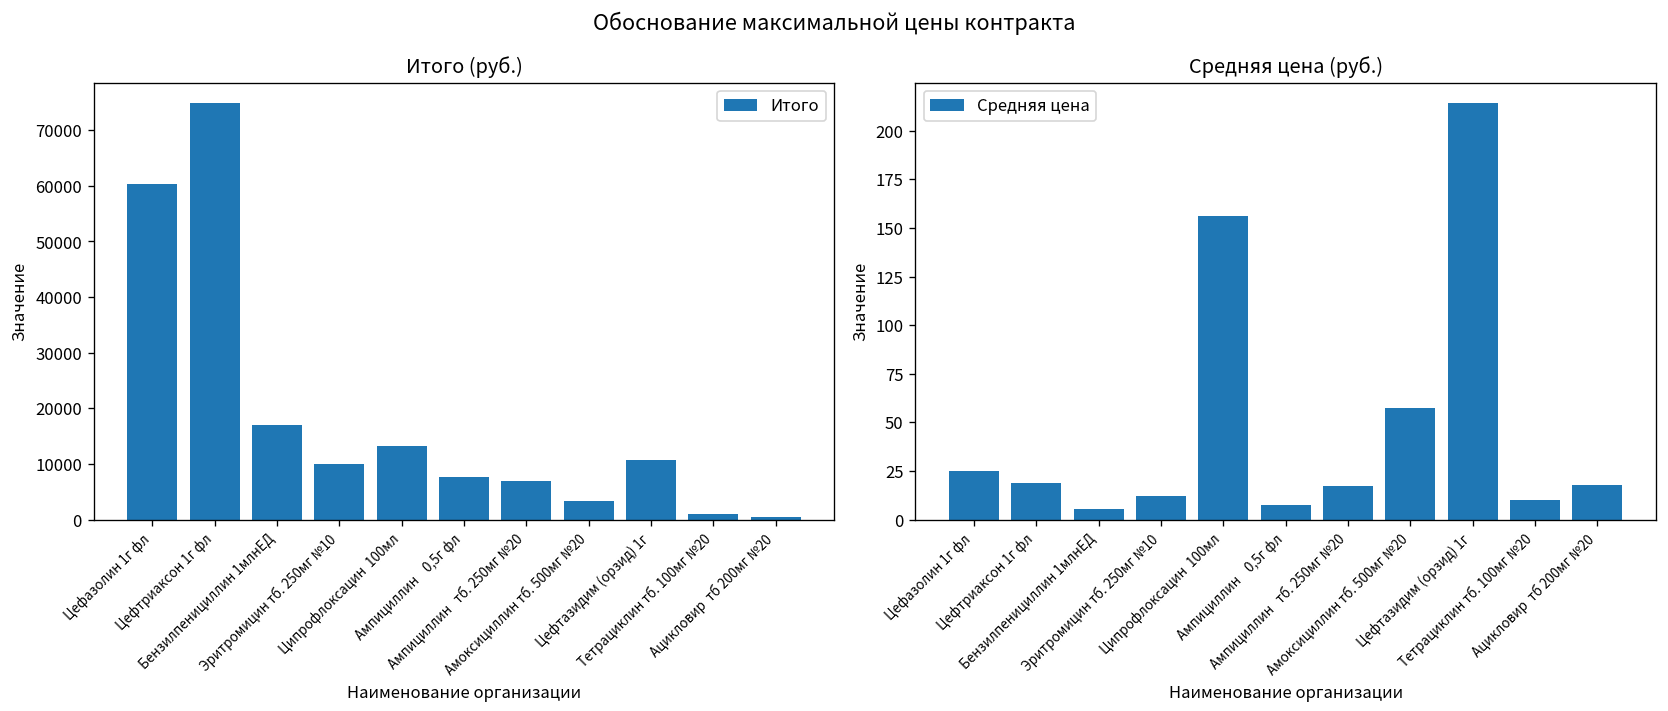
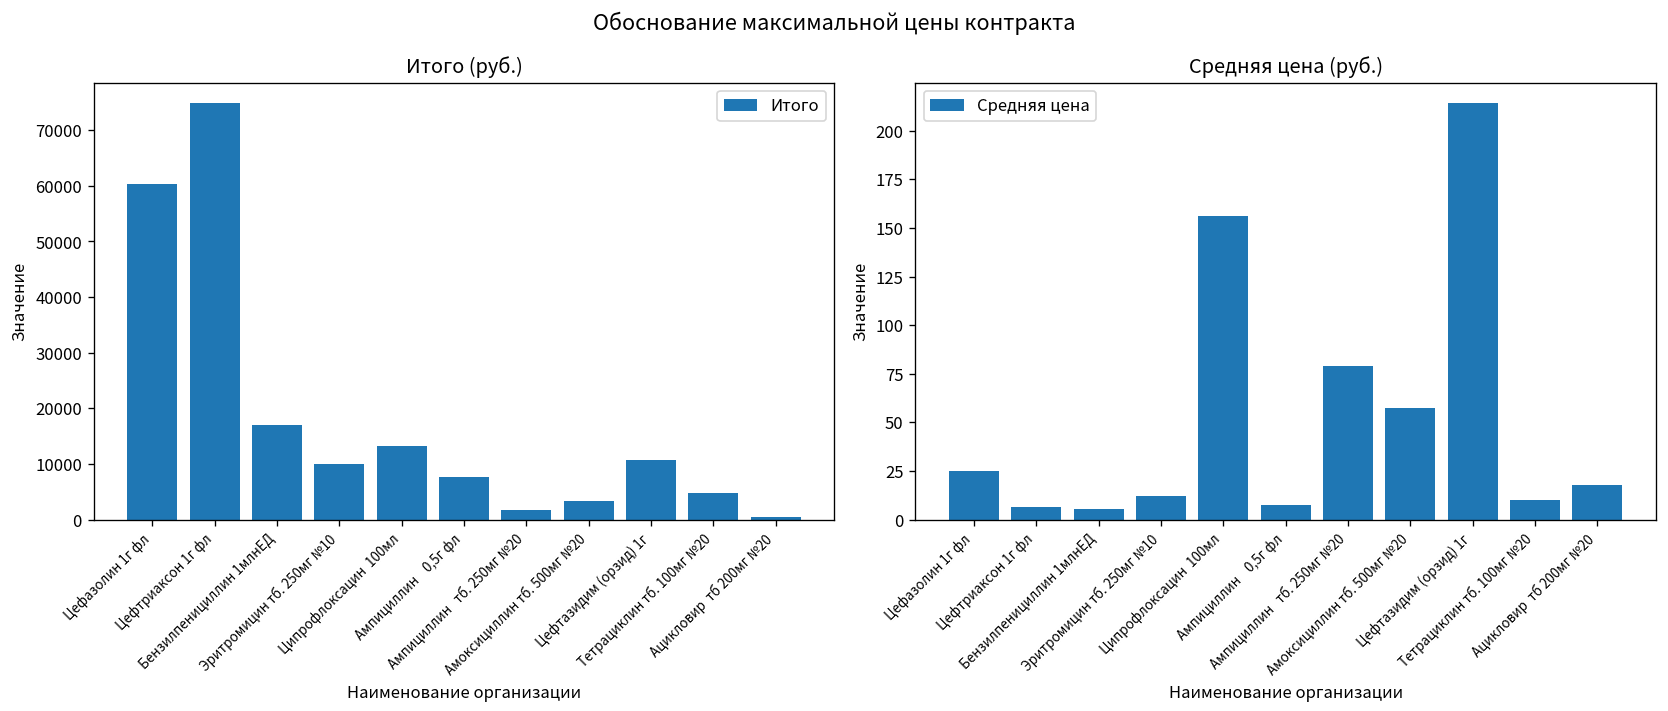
  {
    "Итого (руб.)": {
      "Цефазолин 1г фл": 60000,
      "Цефтриаксон 1г фл": 75000,
      "Бензилпенициллин 1млнЕД": 17000,
      "Эритромицин тб. 250мг №10": 10000,
      "Ципрофлоксацин 100мл": 13000,
      "Ампициллин 0,5г фл": 8000,
-     "Ампициллин тб. 250мг №20": 7000,
+     "Ампициллин тб. 250мг №20": 2000,
      "Амоксициллин тб. 500мг №20": 3000,
      "Цефтазидим (орзид) 1г": 11000,
-     "Тетрациклин тб. 100мг №20": 1000
+     "Тетрациклин тб. 100мг №20": 5000
    },
    "Средняя цена (руб.)": {
      "Цефазолин 1г фл": 25,
-     "Цефтриаксон 1г фл": 19,
+     "Цефтриаксон 1г фл": 7,
      "Бензилпенициллин 1млнЕД": 6,
      "Эритромицин тб. 250мг №10": 12,
      "Ципрофлоксацин 100мл": 156,
      "Ампициллин 0,5г фл": 8,
-     "Ампициллин тб. 250мг №20": 17,
+     "Ампициллин тб. 250мг №20": 79,
      "Амоксициллин тб. 500мг №20": 58,
      "Цефтазидим (орзид) 1г": 214,
      "Тетрациклин тб. 100мг №20": 10,
      "Ацикловир тб 200мг №20": 18
    }
  }
